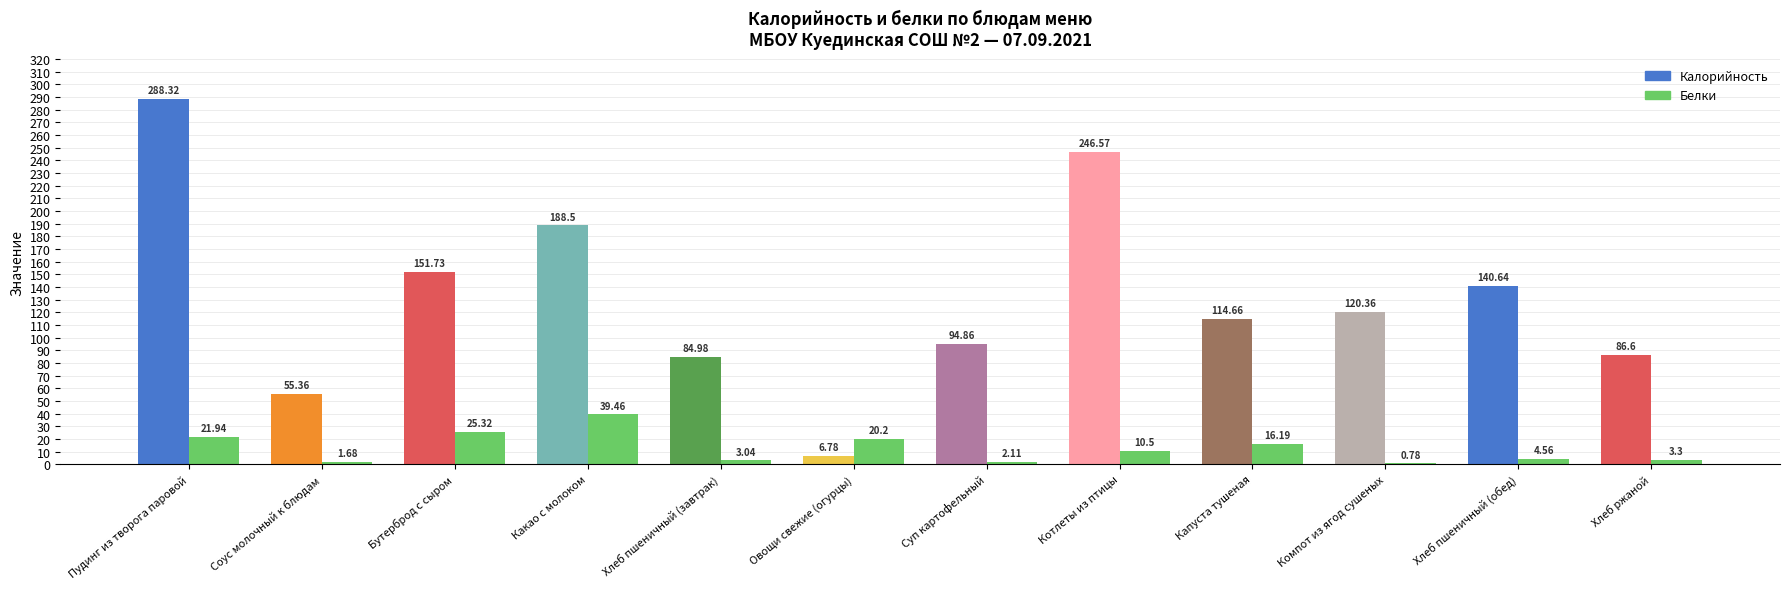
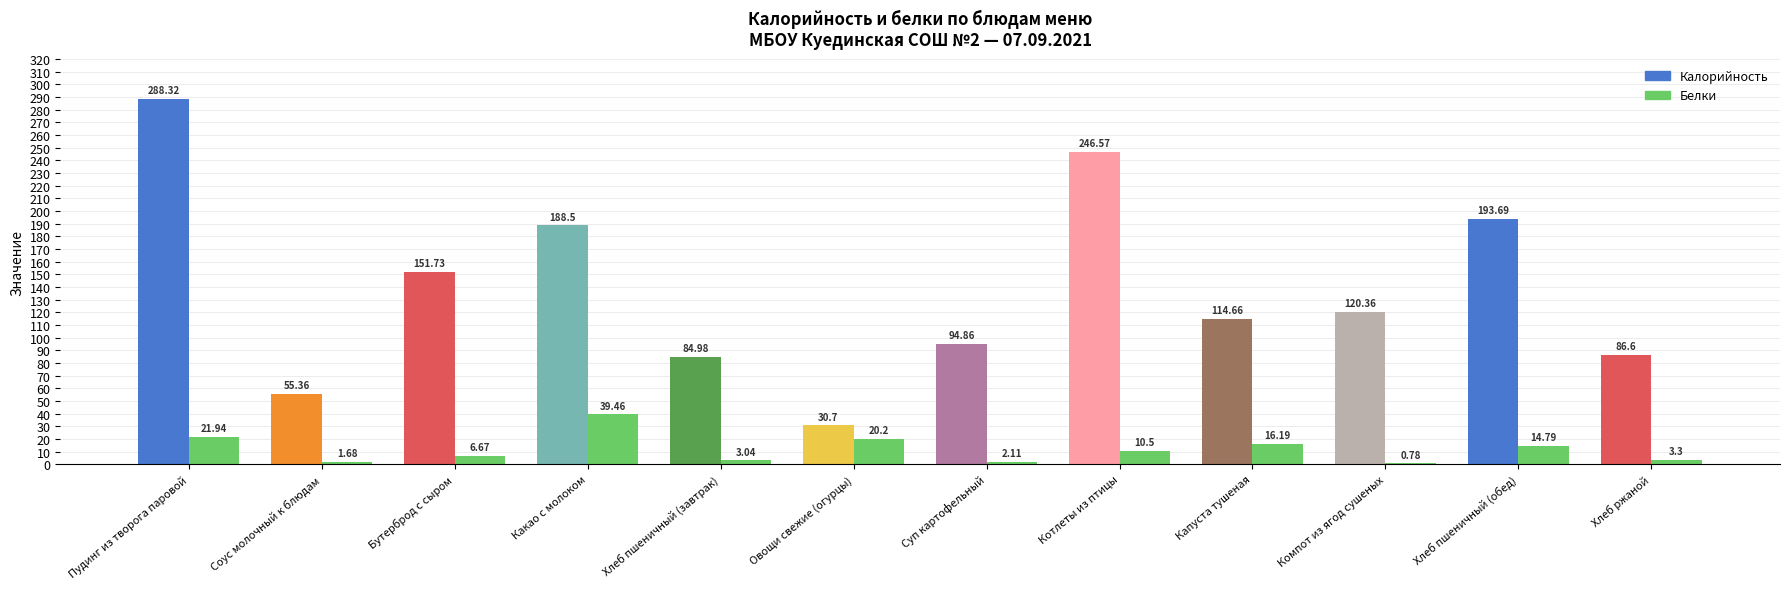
  {
    "Калорийность": {
      "Пудинг из творога паровой": 288.32,
      "Соус молочный к блюдам": 55.36,
      "Бутерброд с сыром": 151.73,
      "Какао с молоком": 188.5,
      "Хлеб пшеничный (завтрак)": 84.98,
-     "Овощи свежие (огурцы)": 6.78,
+     "Овощи свежие (огурцы)": 30.7,
      "Суп картофельный": 94.86,
      "Котлеты из птицы": 246.57,
      "Капуста тушеная": 114.66,
      "Компот из ягод сушеных": 120.36,
-     "Хлеб пшеничный (обед)": 140.64,
+     "Хлеб пшеничный (обед)": 193.69,
      "Хлеб ржаной": 86.6
    },
    "Белки": {
      "Пудинг из творога паровой": 21.94,
      "Соус молочный к блюдам": 1.68,
-     "Бутерброд с сыром": 25.32,
+     "Бутерброд с сыром": 6.67,
      "Какао с молоком": 39.46,
      "Хлеб пшеничный (завтрак)": 3.04,
      "Овощи свежие (огурцы)": 20.2,
      "Суп картофельный": 2.11,
      "Котлеты из птицы": 10.5,
      "Капуста тушеная": 16.19,
      "Компот из ягод сушеных": 0.78,
-     "Хлеб пшеничный (обед)": 4.56,
+     "Хлеб пшеничный (обед)": 14.79,
      "Хлеб ржаной": 3.3
    }
  }
